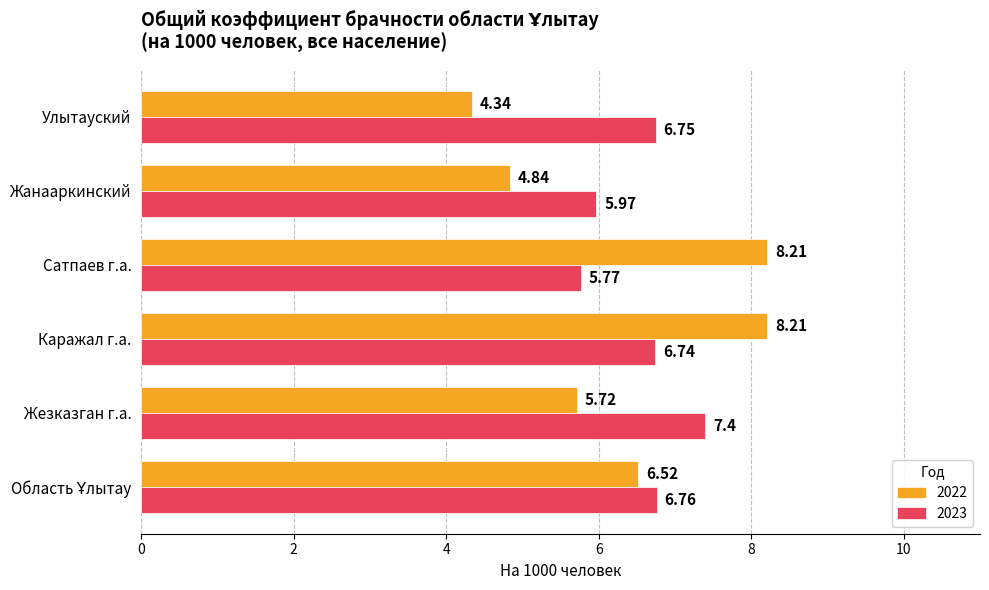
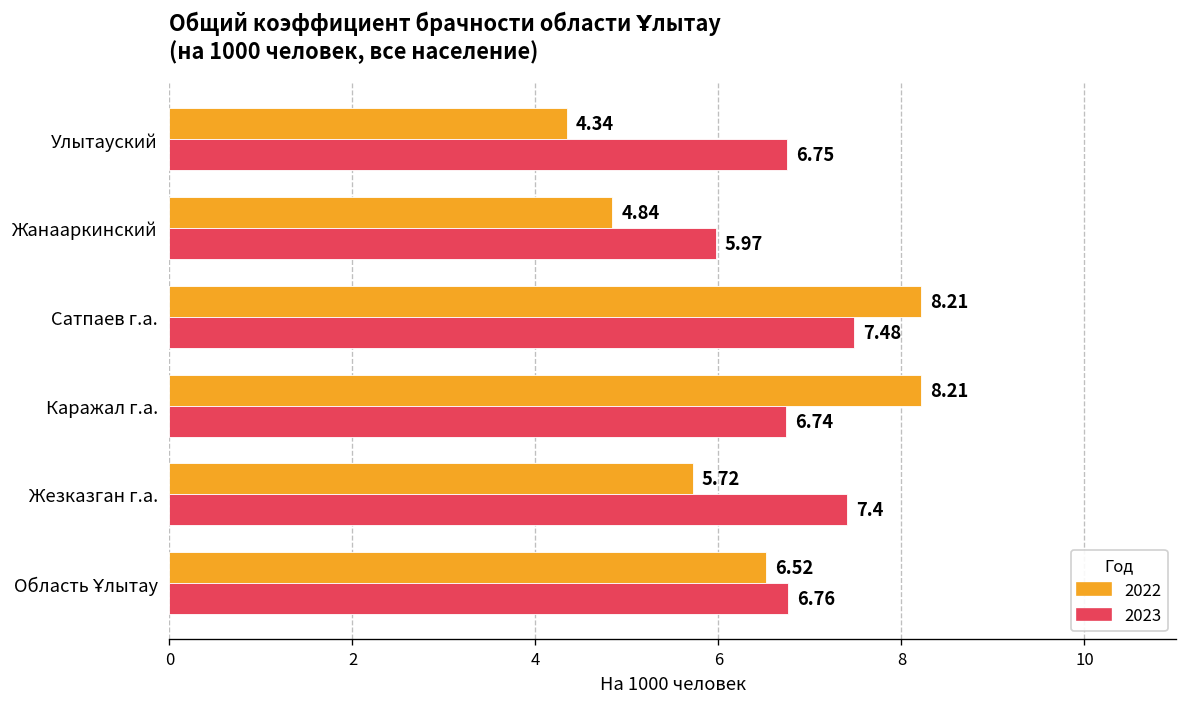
  {
    "2022": {
      "Улытауский": 4.34,
      "Жанааркинский": 4.84,
      "Сатпаев г.а.": 8.21,
      "Каражал г.а.": 8.21,
      "Жезказган г.а.": 5.72,
      "Область Ұлытау": 6.52
    },
    "2023": {
      "Улытауский": 6.75,
      "Жанааркинский": 5.97,
-     "Сатпаев г.а.": 5.77,
+     "Сатпаев г.а.": 7.48,
      "Каражал г.а.": 6.74,
      "Жезказган г.а.": 7.4,
      "Область Ұлытау": 6.76
    }
  }
